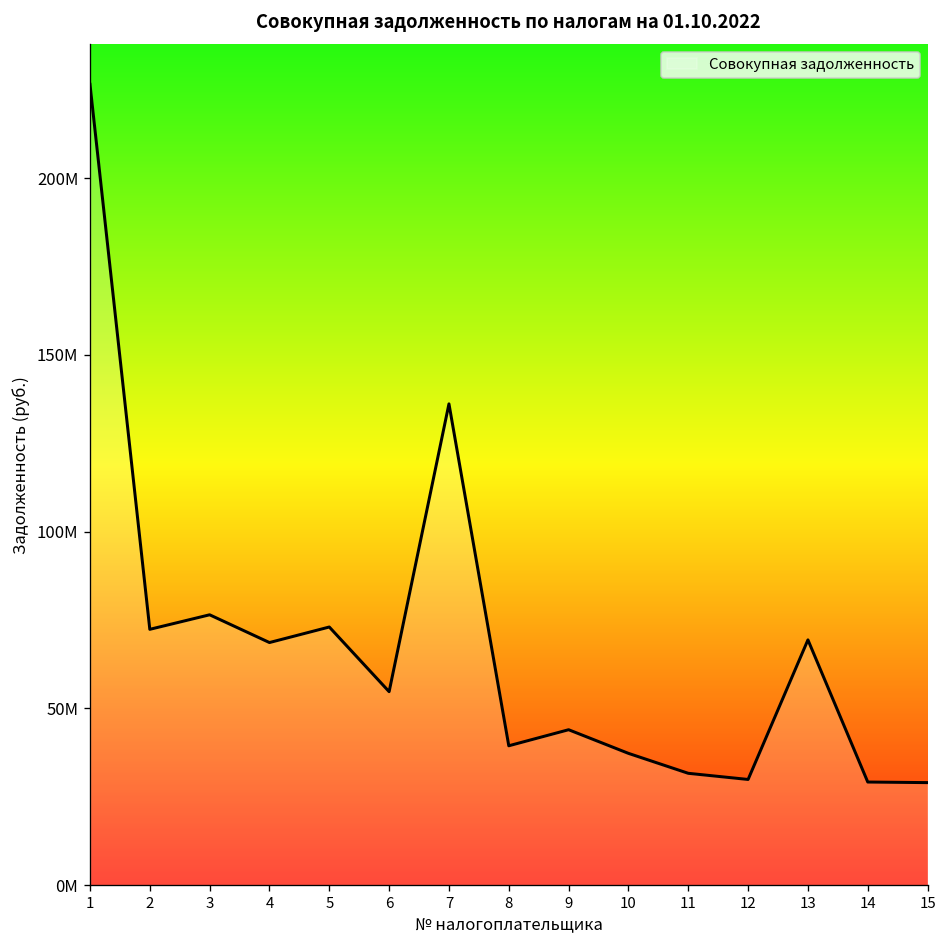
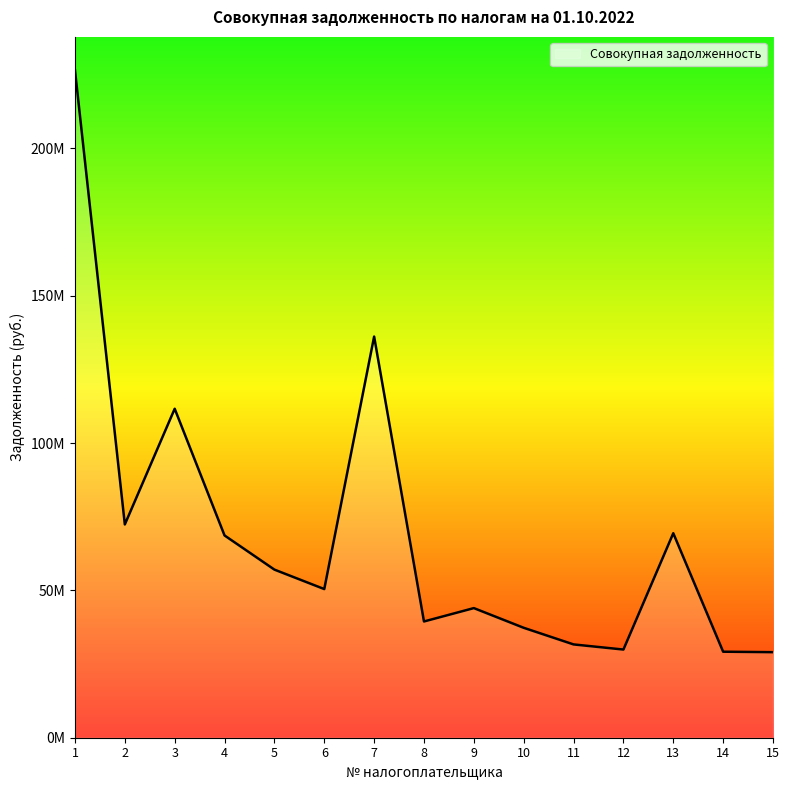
  {
    "1": 227000000,
    "2": 72000000,
-   "3": 77000000,
+   "3": 112000000,
    "4": 69000000,
-   "5": 73000000,
-   "6": 55000000,
+   "5": 57000000,
+   "6": 50000000,
    "7": 136000000,
    "8": 39000000,
    "9": 44000000,
    "10": 37000000,
    "11": 32000000,
    "12": 30000000,
    "13": 69000000,
    "14": 29000000,
    "15": 29000000
  }
